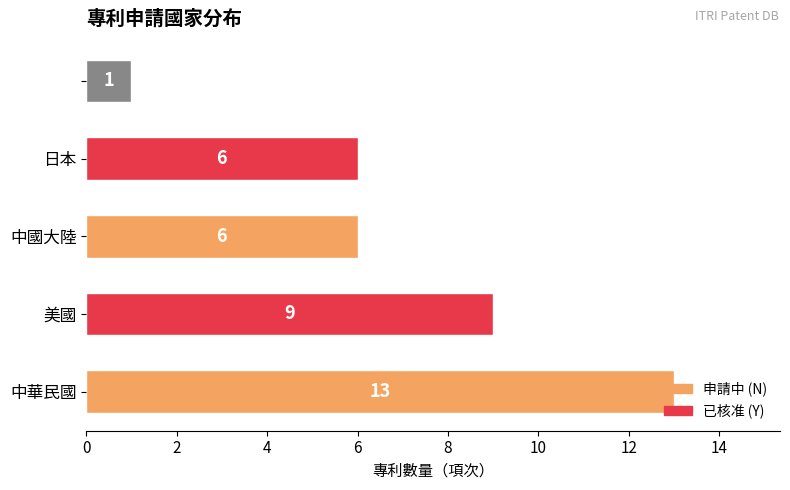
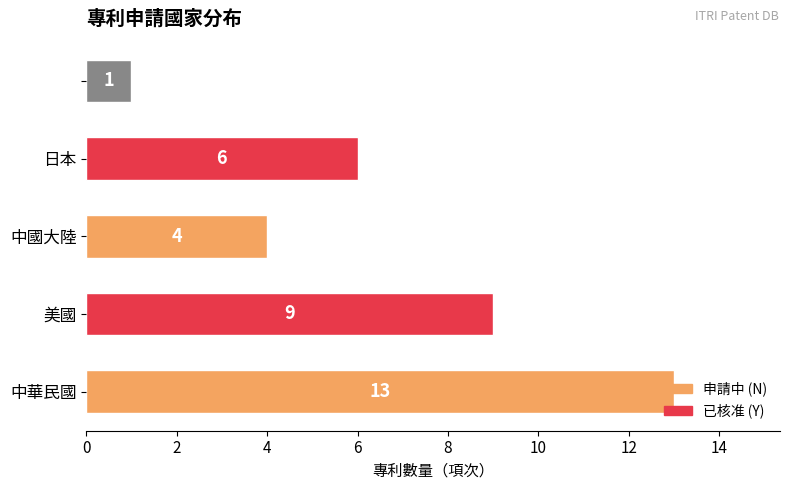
  {
    "日本": 6,
-   "中國大陸": 6,
+   "中國大陸": 4,
    "美國": 9,
    "中華民國": 13
  }
